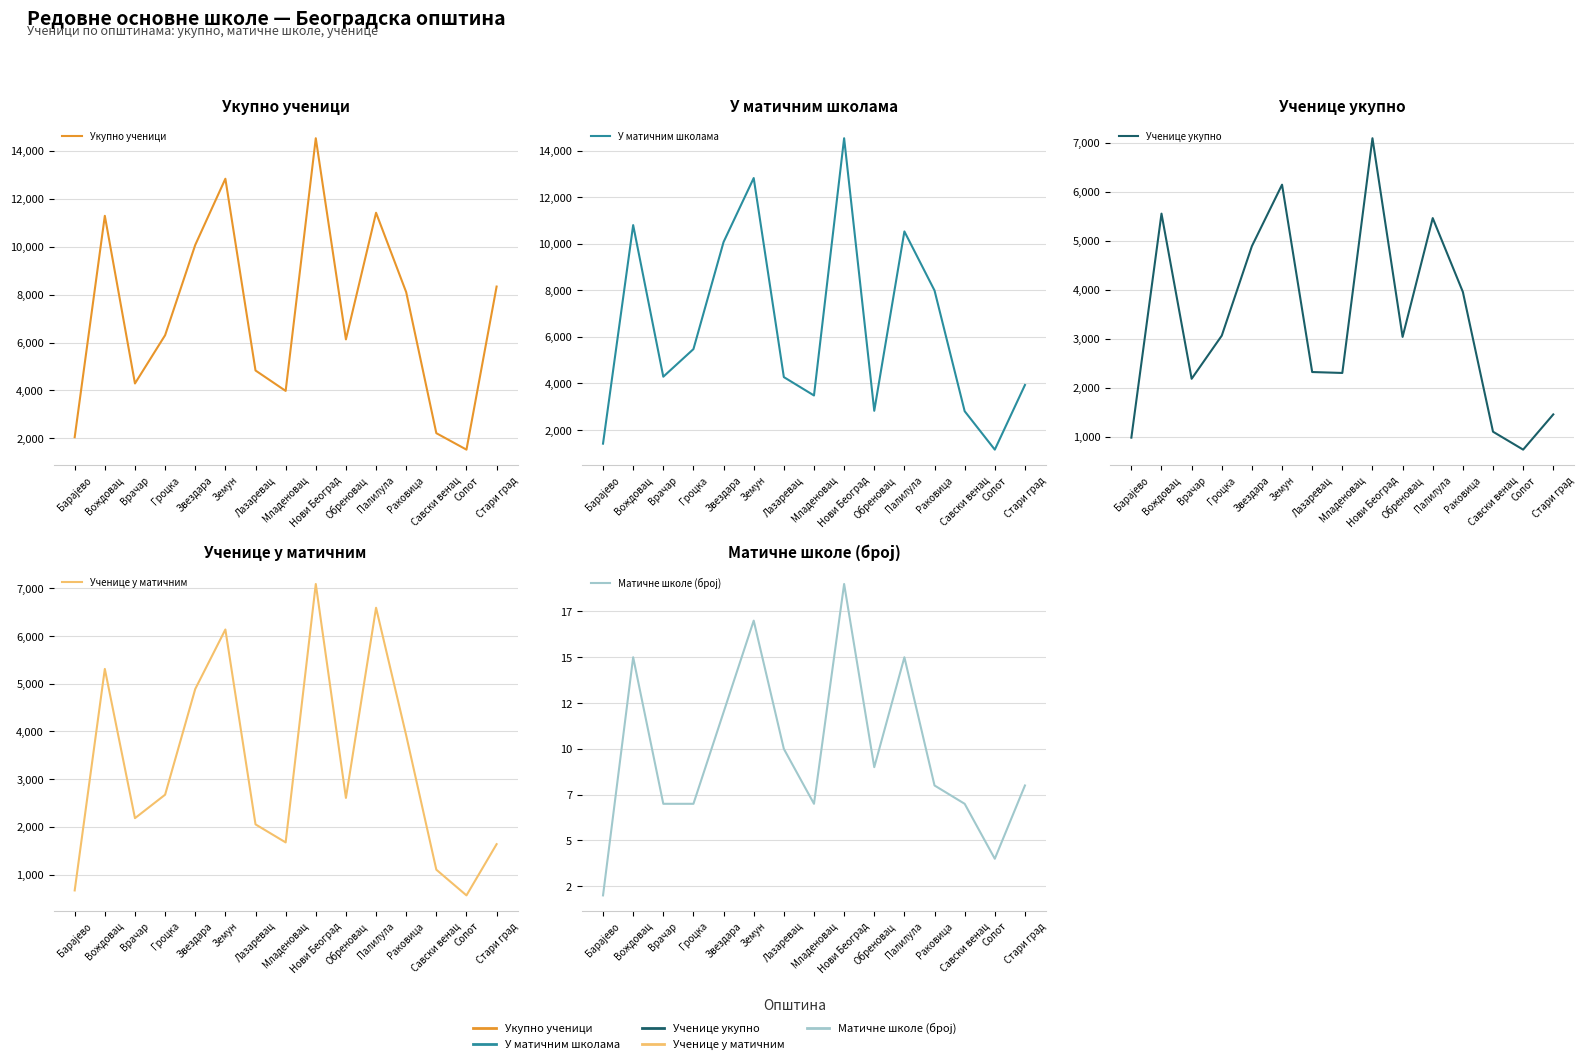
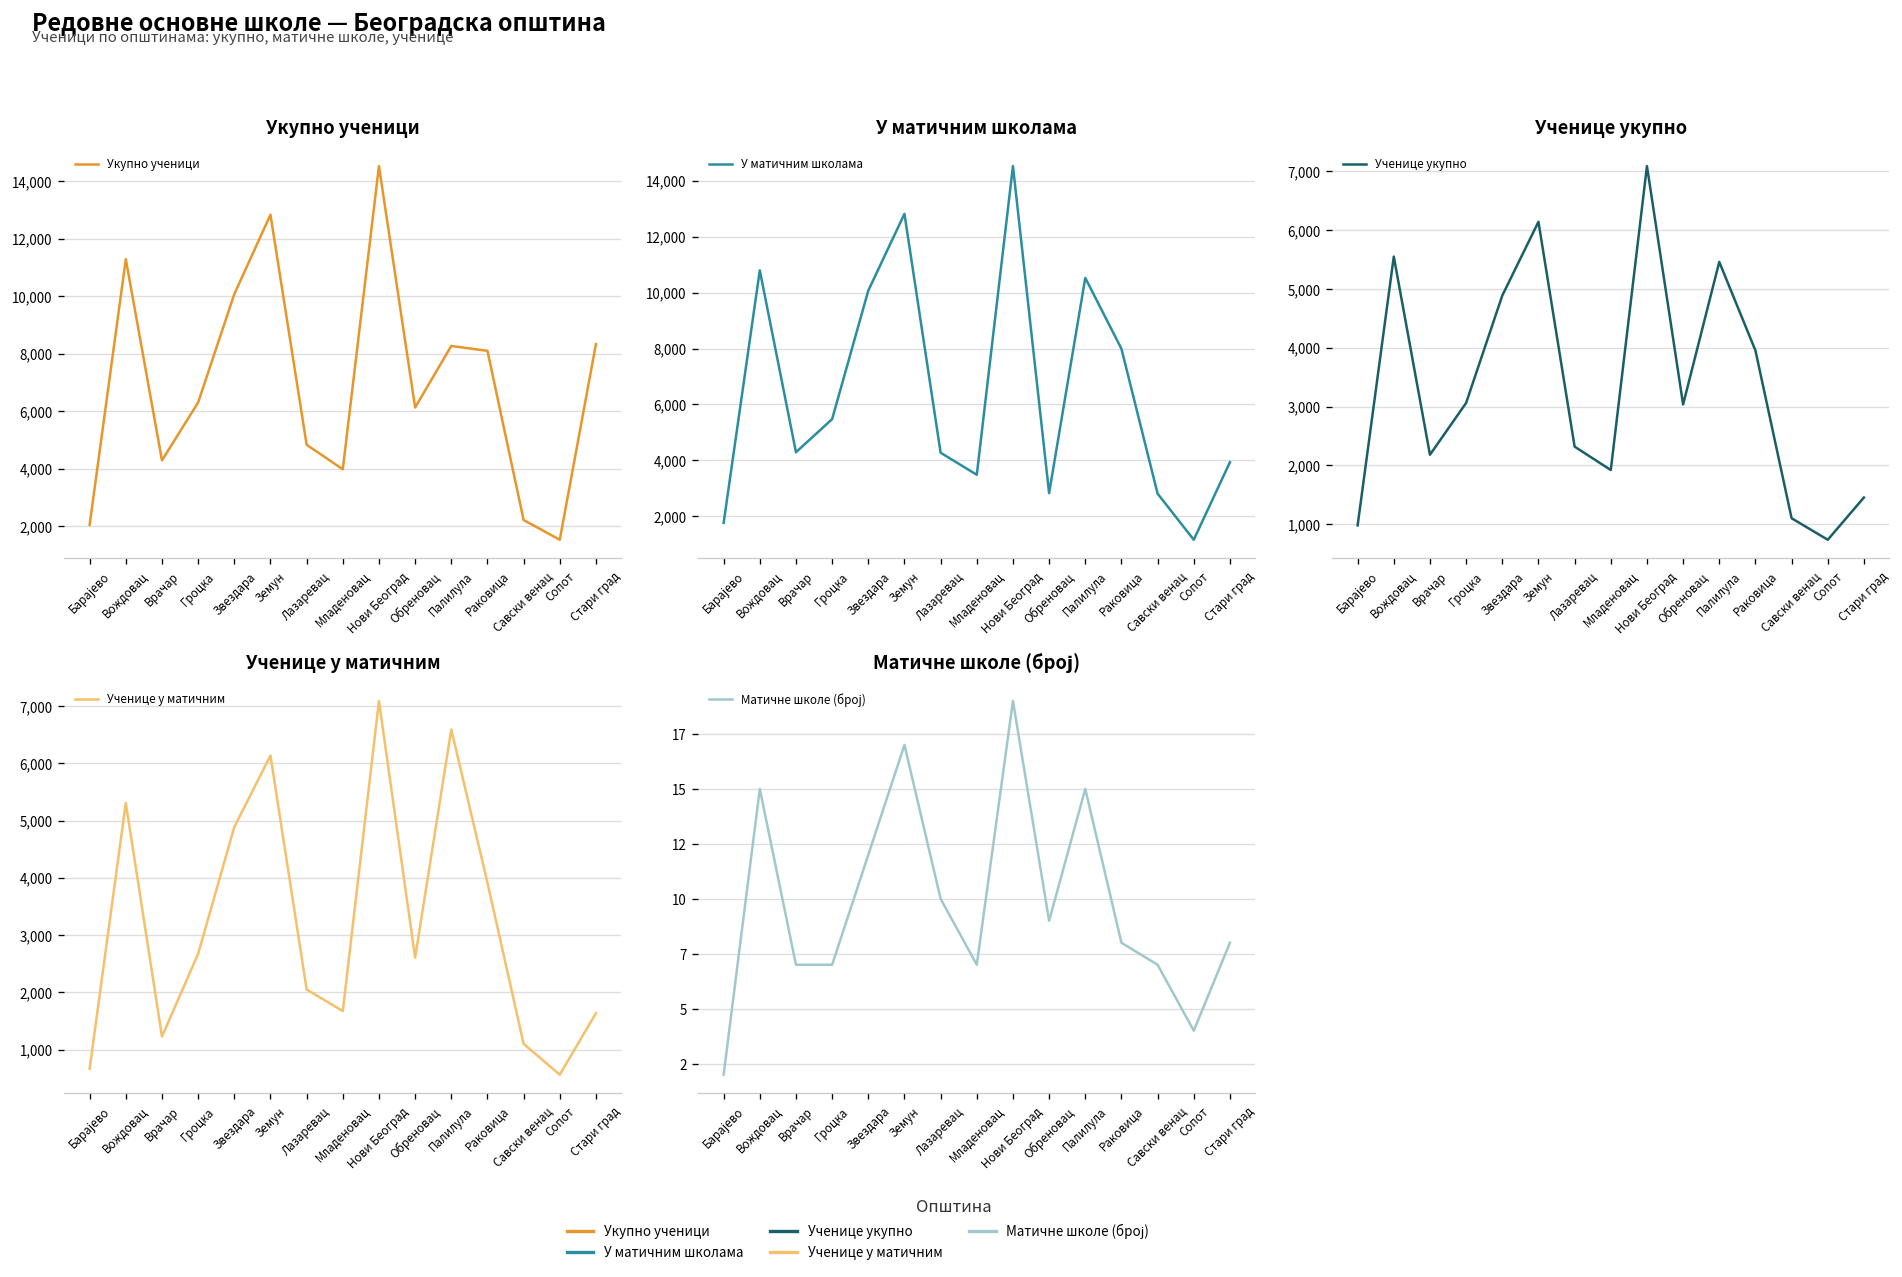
  {
    "Укупно ученици": {
      "Барајево": "2,000",
      "Вождовац": "11,300",
      "Врачар": "4,300",
      "Гроцка": "6,300",
      "Звездара": "10,100",
      "Земун": "12,800",
      "Лазаревац": "4,800",
      "Младеновац": "4,000",
      "Нови Београд": "14,500",
      "Обреновац": "6,100",
-     "Палилула": "11,400",
+     "Палилула": "8,300",
      "Раковица": "8,100",
      "Савски венац": "2,200",
      "Сопот": "1,500",
      "Стари град": "8,300"
    },
    "У матичним школама": {
-     "Барајево": "1,400",
+     "Барајево": "1,800",
      "Вождовац": "10,800",
      "Врачар": "4,300",
      "Гроцка": "5,500",
      "Звездара": "10,100",
      "Земун": "12,800",
      "Лазаревац": "4,300",
      "Младеновац": "3,500",
      "Нови Београд": "14,500",
      "Обреновац": "2,800",
      "Палилула": "10,500",
      "Раковица": "8,000",
      "Савски венац": "2,800",
      "Сопот": "1,200",
      "Стари град": "3,900"
    },
    "Ученице укупно": {
      "Барајево": "1,000",
      "Вождовац": "5,600",
      "Врачар": "2,200",
      "Гроцка": "3,100",
      "Звездара": "4,900",
      "Земун": "6,100",
      "Лазаревац": "2,300",
-     "Младеновац": "2,300",
+     "Младеновац": "1,900",
      "Нови Београд": "7,100",
      "Обреновац": "3,000",
      "Палилула": "5,500",
      "Раковица": "4,000",
      "Савски венац": "1,100",
      "Сопот": "700",
      "Стари град": "1,500"
    },
    "Ученице у матичним": {
      "Барајево": "700",
      "Вождовац": "5,300",
-     "Врачар": "2,200",
+     "Врачар": "1,200",
      "Гроцка": "2,700",
      "Звездара": "4,900",
      "Земун": "6,100",
      "Лазаревац": "2,100",
      "Младеновац": "1,700",
      "Нови Београд": "7,100",
      "Обреновац": "2,600",
      "Палилула": "6,600",
      "Раковица": "3,900",
      "Савски венац": "1,100",
      "Сопот": "600",
      "Стари град": "1,600"
    }
  }
